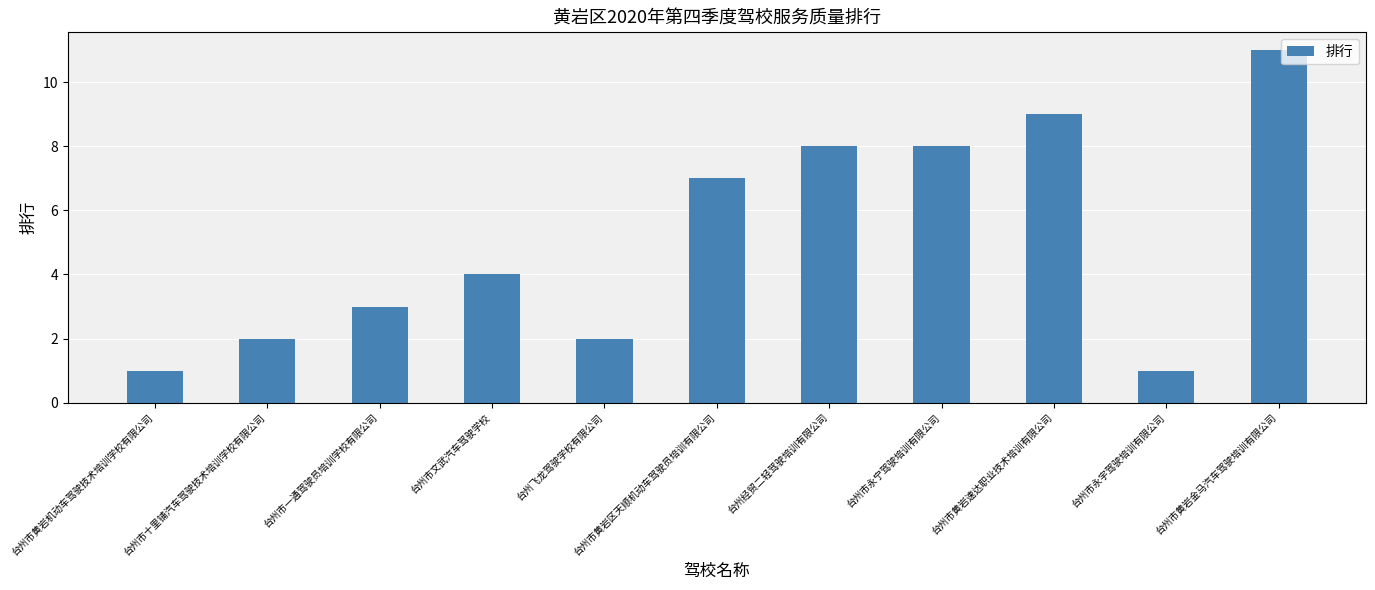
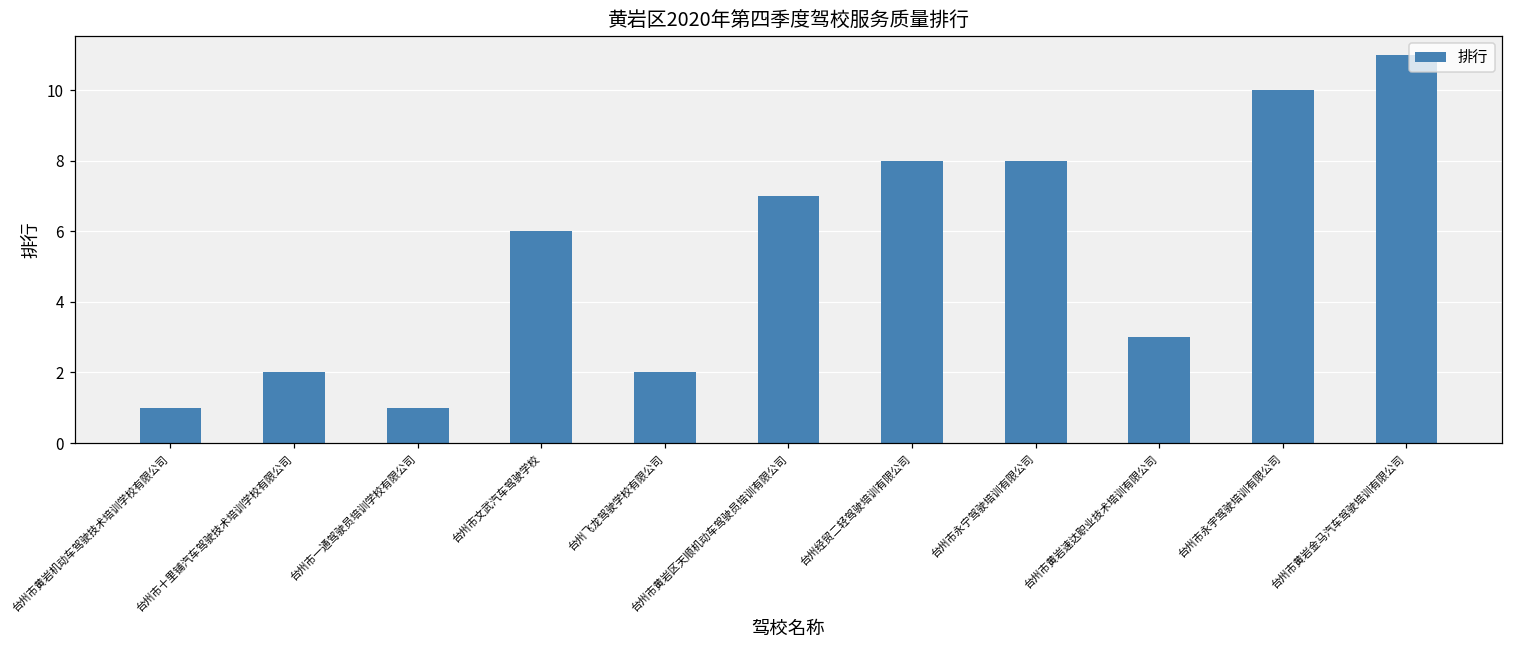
  {
    "台州市黄岩机动车驾驶技术培训学校有限公司": 1,
    "台州市十里铺汽车驾驶技术培训学校有限公司": 2,
-   "台州市一通驾驶员培训学校有限公司": 3,
-   "台州市文武汽车驾驶学校": 4,
+   "台州市一通驾驶员培训学校有限公司": 1,
+   "台州市文武汽车驾驶学校": 6,
    "台州飞龙驾驶学校有限公司": 2,
    "台州市黄岩区天顺机动车驾驶员培训有限公司": 7,
    "台州经贸二轻驾驶培训有限公司": 8,
    "台州市永宁驾驶培训有限公司": 8,
-   "台州市黄岩速达职业技术培训有限公司": 9,
-   "台州市永宇驾驶培训有限公司": 1,
+   "台州市黄岩速达职业技术培训有限公司": 3,
+   "台州市永宇驾驶培训有限公司": 10,
    "台州市黄岩金马汽车驾驶培训有限公司": 11
  }
